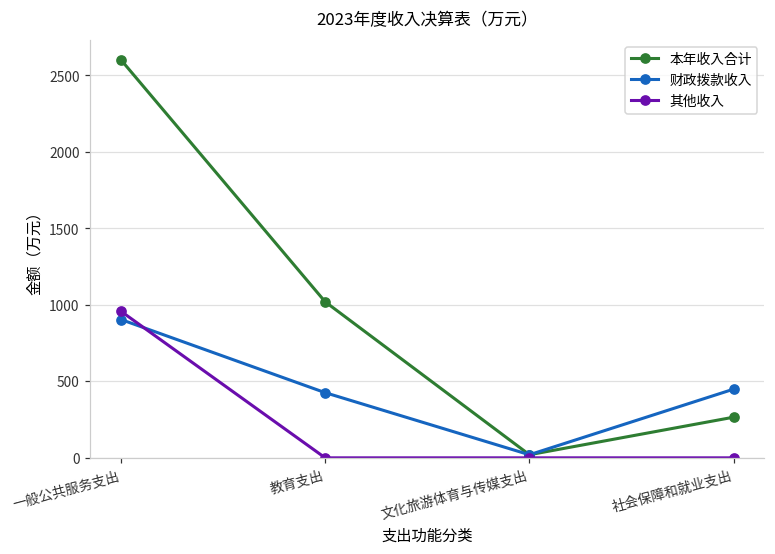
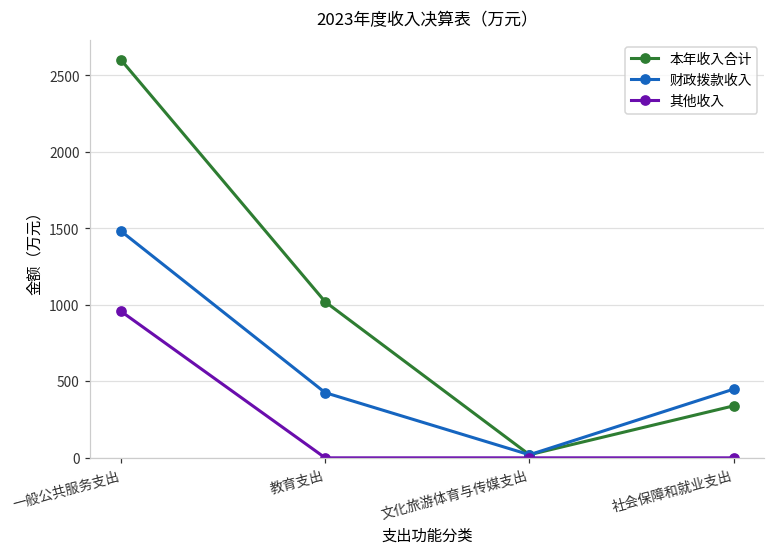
  {
    "本年收入合计": {
      "一般公共服务支出": 2600,
      "教育支出": 1020,
-     "社会保障和就业支出": 270
+     "社会保障和就业支出": 340
    },
    "财政拨款收入": {
-     "一般公共服务支出": 900,
+     "一般公共服务支出": 1480,
      "教育支出": 430,
      "社会保障和就业支出": 450
    },
    "其他收入": {
      "一般公共服务支出": 960,
      "教育支出": 0,
      "文化旅游体育与传媒支出": 0,
      "社会保障和就业支出": 0
    }
  }
